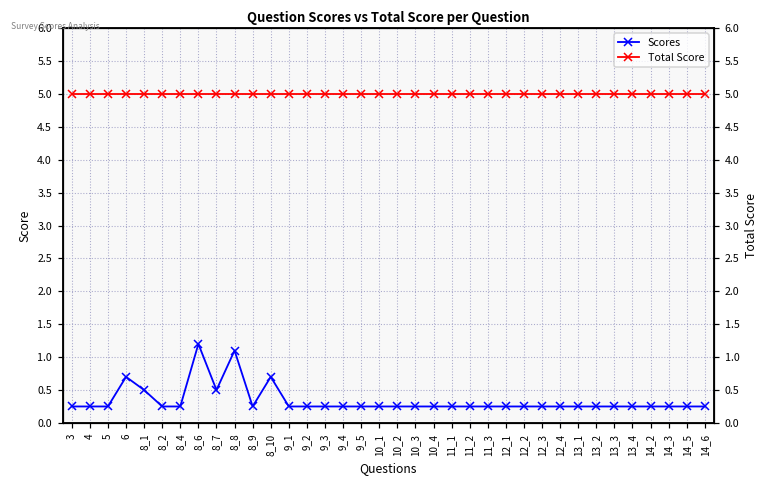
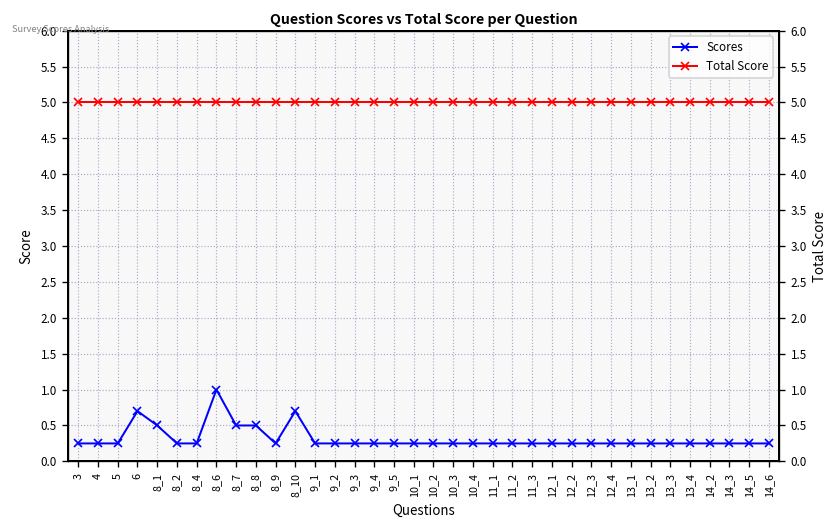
  {
    "Scores": {
      "3": 0.3,
      "4": 0.3,
      "5": 0.3,
      "6": 0.7,
      "8_1": 0.5,
      "8_2": 0.3,
      "8_4": 0.3,
-     "8_6": 1.2,
+     "8_6": 1.0,
      "8_7": 0.5,
-     "8_8": 1.1,
+     "8_8": 0.5,
      "8_9": 0.3,
      "8_10": 0.7,
      "9_1": 0.3,
      "9_2": 0.3,
      "9_3": 0.3,
      "9_4": 0.3,
      "9_5": 0.3,
      "10_1": 0.3,
      "10_2": 0.3,
      "10_3": 0.3,
      "10_4": 0.3,
      "11_1": 0.3,
      "11_2": 0.3,
      "11_3": 0.3,
      "12_1": 0.3,
      "12_2": 0.3,
      "12_3": 0.3,
      "12_4": 0.3,
      "13_1": 0.3,
      "13_2": 0.3,
      "13_3": 0.3,
      "13_4": 0.3,
      "14_2": 0.3,
      "14_3": 0.3,
      "14_5": 0.3,
      "14_6": 0.3
    },
    "Total Score": {
      "3": 5.0,
      "4": 5.0,
      "5": 5.0,
      "6": 5.0,
      "8_1": 5.0,
      "8_2": 5.0,
      "8_4": 5.0,
      "8_6": 5.0,
      "8_7": 5.0,
      "8_8": 5.0,
      "8_9": 5.0,
      "8_10": 5.0,
      "9_1": 5.0,
      "9_2": 5.0,
      "9_3": 5.0,
      "9_4": 5.0,
      "9_5": 5.0,
      "10_1": 5.0,
      "10_2": 5.0,
      "10_3": 5.0,
      "10_4": 5.0,
      "11_1": 5.0,
      "11_2": 5.0,
      "11_3": 5.0,
      "12_1": 5.0,
      "12_2": 5.0,
      "12_3": 5.0,
      "12_4": 5.0,
      "13_1": 5.0,
      "13_2": 5.0,
      "13_3": 5.0,
      "13_4": 5.0,
      "14_2": 5.0,
      "14_3": 5.0,
      "14_5": 5.0,
      "14_6": 5.0
    }
  }
